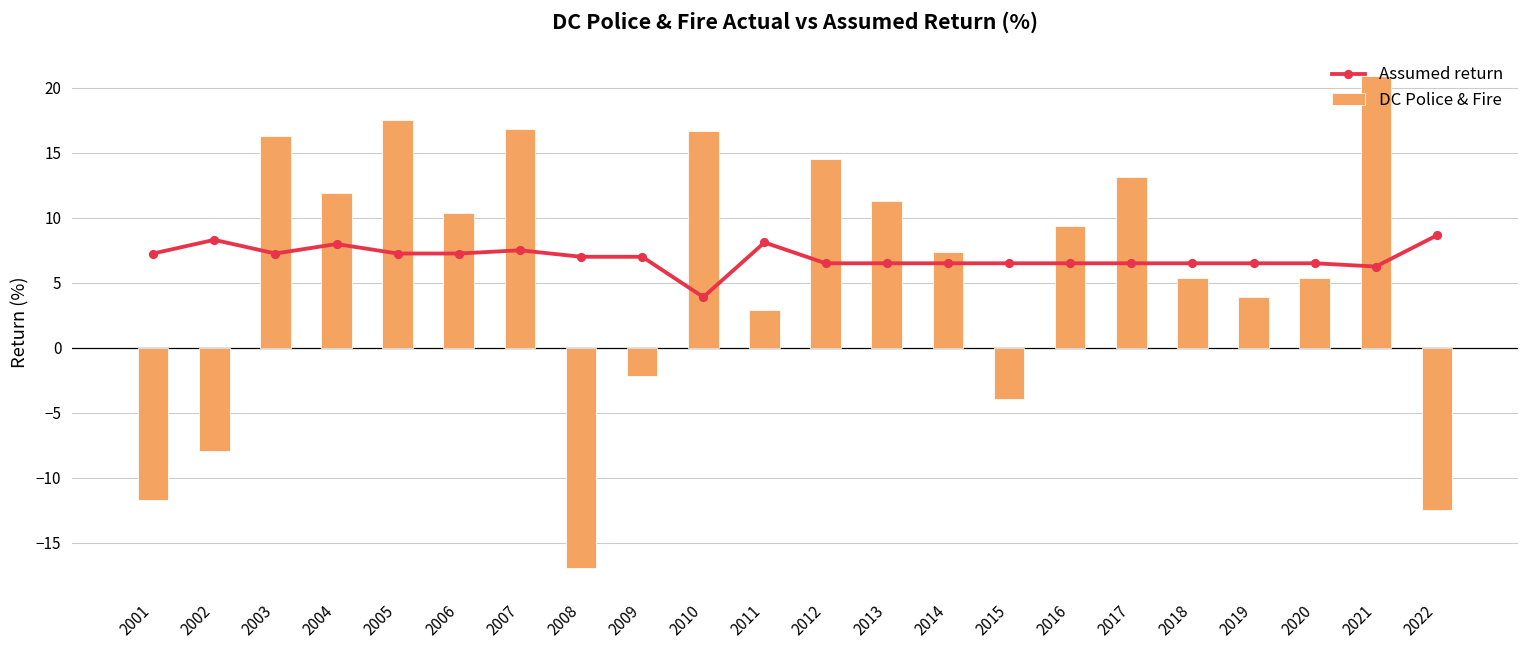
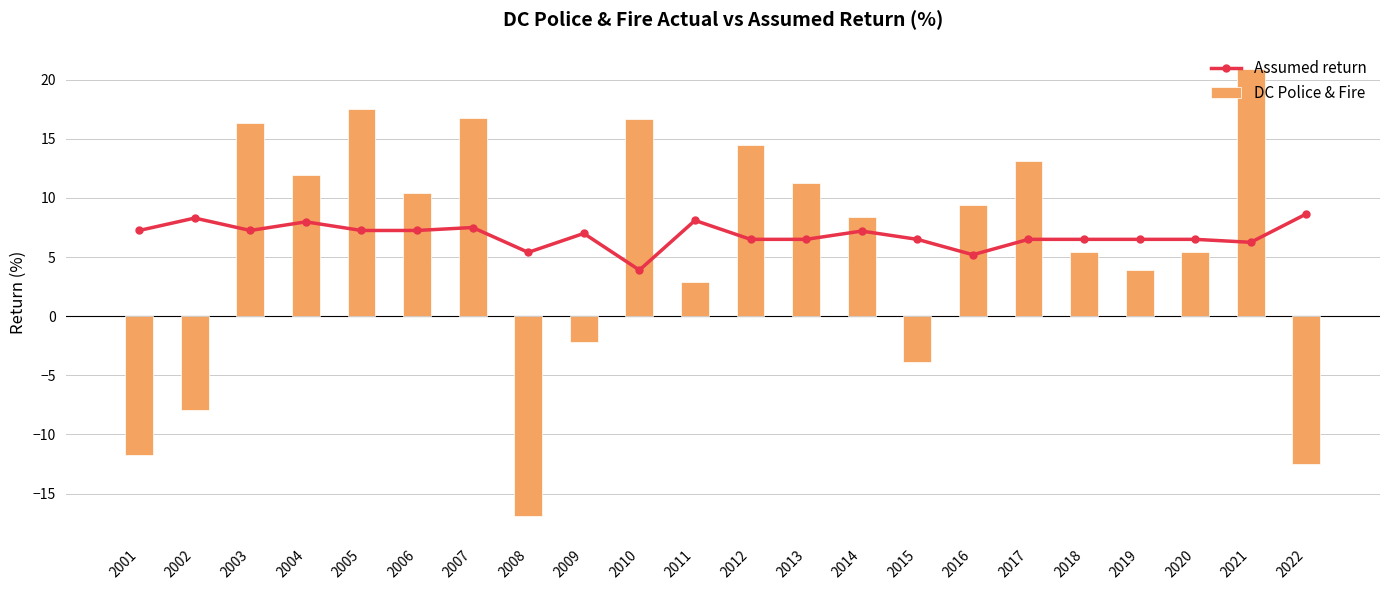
  {
    "Assumed return": {
      "2001": 7.3,
      "2002": 8.3,
      "2003": 7.3,
      "2004": 8.0,
      "2005": 7.3,
      "2006": 7.3,
      "2007": 7.5,
-     "2008": 7.0,
+     "2008": 5.4,
      "2009": 7.0,
      "2010": 3.9,
      "2011": 8.1,
      "2012": 6.5,
      "2013": 6.5,
-     "2014": 6.5,
+     "2014": 7.2,
      "2015": 6.5,
-     "2016": 6.5,
+     "2016": 5.2,
      "2017": 6.5,
      "2018": 6.5,
      "2019": 6.5,
      "2020": 6.5,
      "2021": 6.3,
      "2022": 8.7
    },
    "DC Police & Fire": {
      "2001": -11.7,
      "2002": -7.9,
      "2003": 16.3,
      "2004": 11.9,
      "2005": 17.5,
      "2006": 10.4,
      "2007": 16.8,
      "2008": -16.9,
      "2009": -2.2,
      "2010": 16.7,
      "2011": 2.9,
      "2012": 14.5,
      "2013": 11.3,
-     "2014": 7.4,
+     "2014": 8.4,
      "2015": -3.9,
      "2016": 9.4,
      "2017": 13.1,
      "2018": 5.4,
      "2019": 3.9,
      "2020": 5.4,
      "2021": 20.9,
      "2022": -12.5
    }
  }
